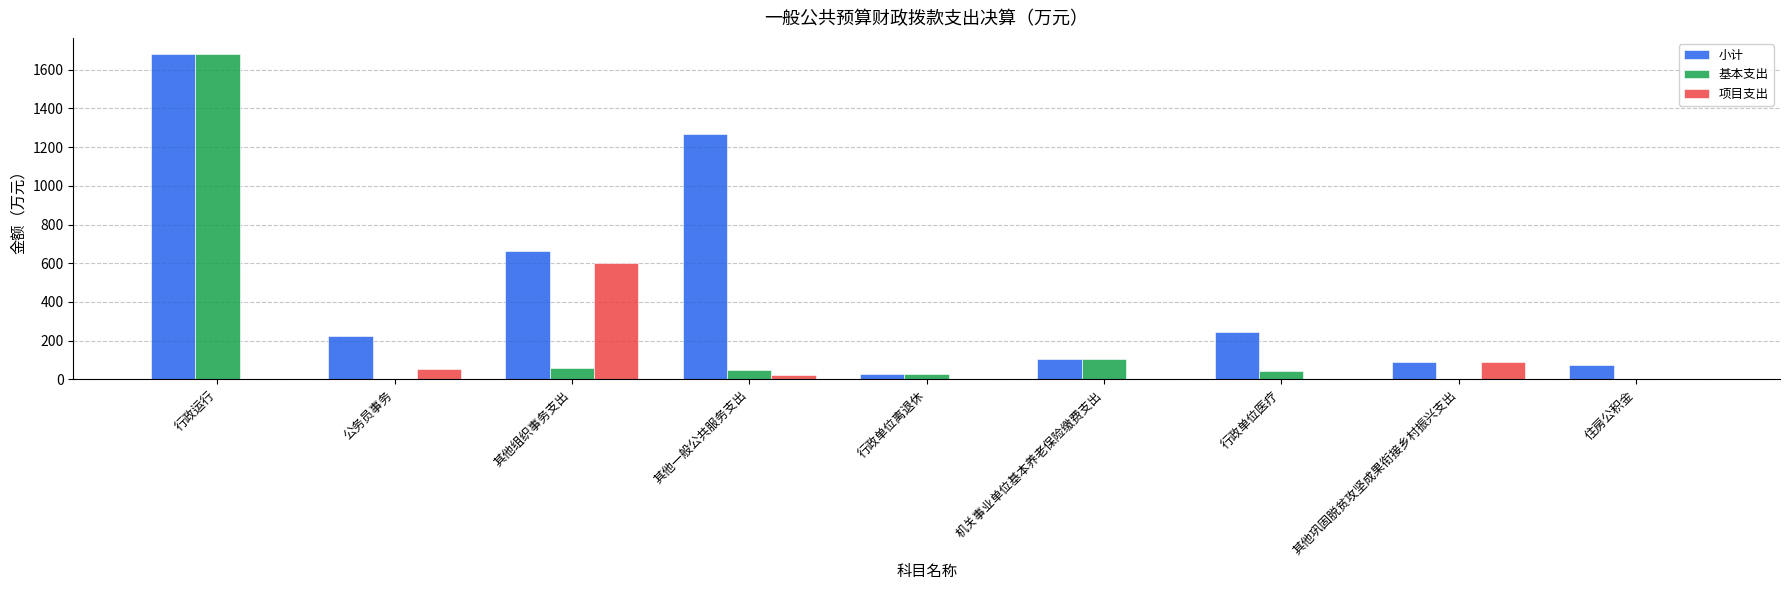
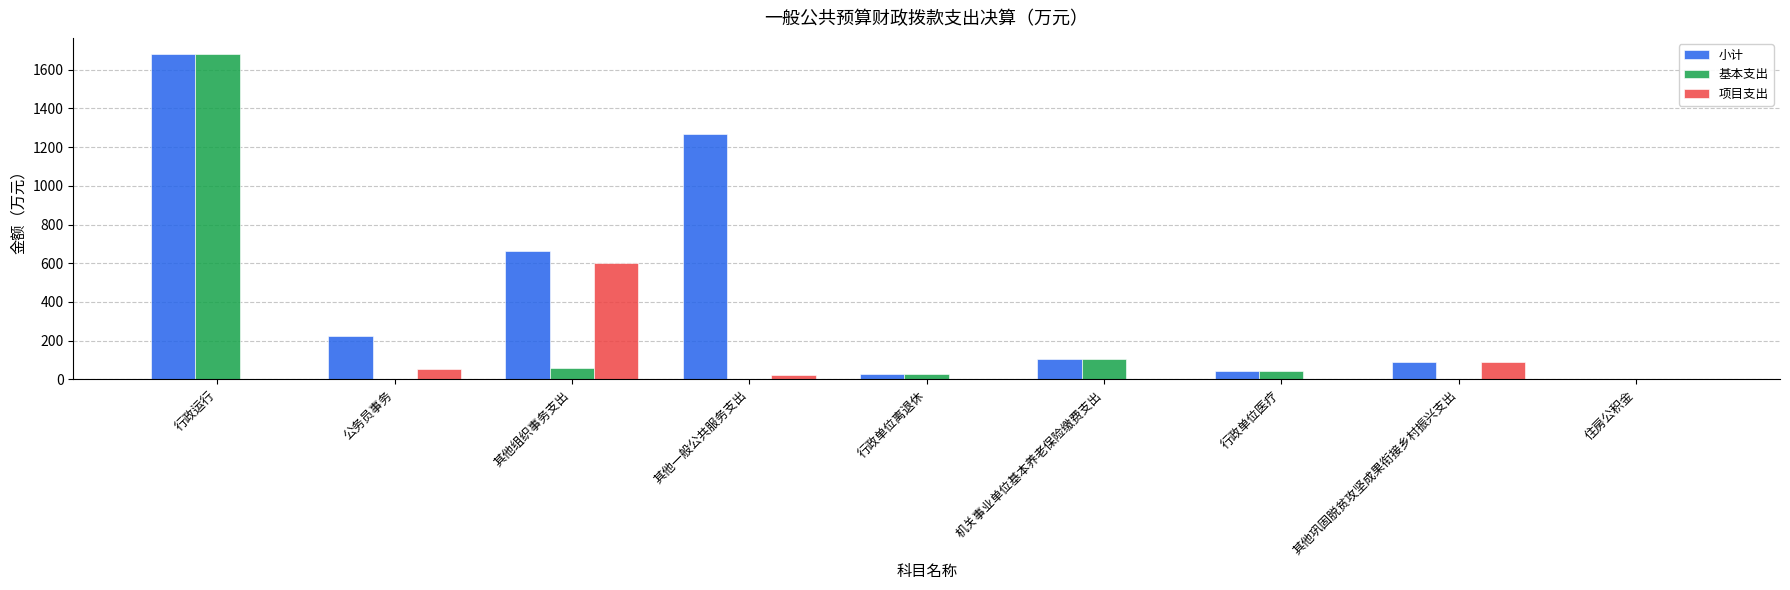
  {
    "小计": {
      "行政运行": 1680,
      "公务员事务": 230,
      "其他组织事务支出": 660,
      "其他一般公共服务支出": 1270,
      "行政单位离退休": 30,
      "机关事业单位基本养老保险缴费支出": 110,
-     "行政单位医疗": 240,
+     "行政单位医疗": 40,
      "其他巩固脱贫攻坚成果衔接乡村振兴支出": 90,
-     "住房公积金": 80
+     "住房公积金": 0
    },
    "基本支出": {
      "行政运行": 1680,
      "公务员事务": 0,
      "其他组织事务支出": 60,
-     "其他一般公共服务支出": 50,
+     "其他一般公共服务支出": 0,
      "行政单位离退休": 30,
      "机关事业单位基本养老保险缴费支出": 110,
      "行政单位医疗": 40,
      "其他巩固脱贫攻坚成果衔接乡村振兴支出": 0
    },
    "项目支出": {
      "行政运行": 0,
      "公务员事务": 50,
      "其他组织事务支出": 600,
      "其他一般公共服务支出": 20,
      "行政单位离退休": 0,
      "机关事业单位基本养老保险缴费支出": 0,
      "行政单位医疗": 0,
      "其他巩固脱贫攻坚成果衔接乡村振兴支出": 90,
      "住房公积金": 0
    }
  }
